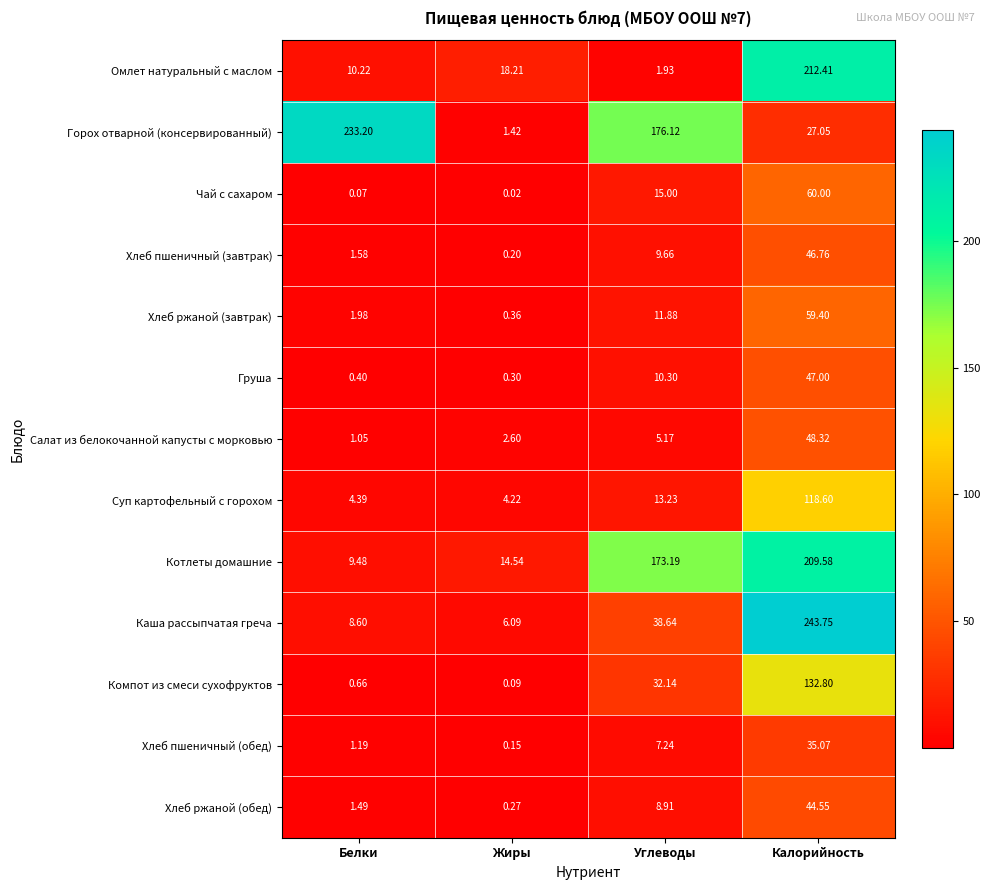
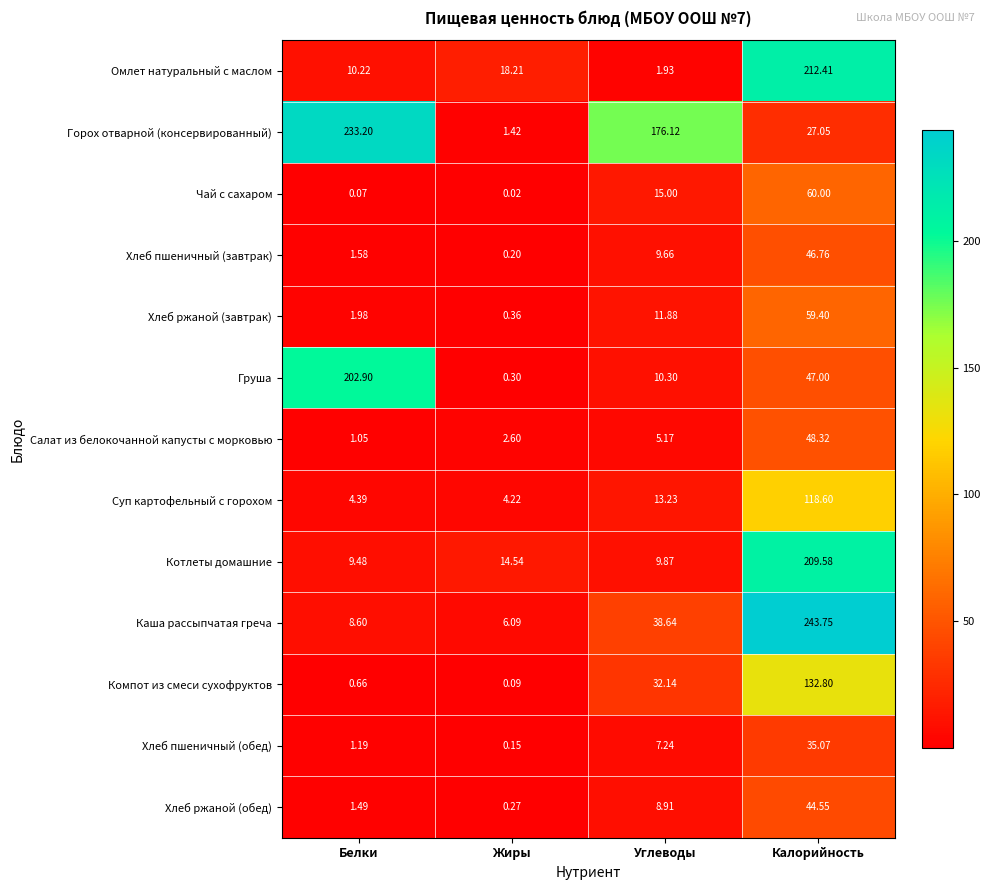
  {
    "Омлет натуральный с маслом": {
      "Белки": 10.22,
      "Жиры": 18.21,
      "Углеводы": 1.93,
      "Калорийность": 212.41
    },
    "Горох отварной (консервированный)": {
      "Белки": 233.20,
      "Жиры": 1.42,
      "Углеводы": 176.12,
      "Калорийность": 27.05
    },
    "Чай с сахаром": {
      "Белки": 0.07,
      "Жиры": 0.02,
      "Углеводы": 15.00,
      "Калорийность": 60.00
    },
    "Хлеб пшеничный (завтрак)": {
      "Белки": 1.58,
      "Жиры": 0.20,
      "Углеводы": 9.66,
      "Калорийность": 46.76
    },
    "Хлеб ржаной (завтрак)": {
      "Белки": 1.98,
      "Жиры": 0.36,
      "Углеводы": 11.88,
      "Калорийность": 59.40
    },
    "Груша": {
-     "Белки": 0.40,
+     "Белки": 202.90,
      "Жиры": 0.30,
      "Углеводы": 10.30,
      "Калорийность": 47.00
    },
    "Салат из белокочанной капусты с морковью": {
      "Белки": 1.05,
      "Жиры": 2.60,
      "Углеводы": 5.17,
      "Калорийность": 48.32
    },
    "Суп картофельный с горохом": {
      "Белки": 4.39,
      "Жиры": 4.22,
      "Углеводы": 13.23,
      "Калорийность": 118.60
    },
    "Котлеты домашние": {
      "Белки": 9.48,
      "Жиры": 14.54,
-     "Углеводы": 173.19,
+     "Углеводы": 9.87,
      "Калорийность": 209.58
    },
    "Каша рассыпчатая греча": {
      "Белки": 8.60,
      "Жиры": 6.09,
      "Углеводы": 38.64,
      "Калорийность": 243.75
    },
    "Компот из смеси сухофруктов": {
      "Белки": 0.66,
      "Жиры": 0.09,
      "Углеводы": 32.14,
      "Калорийность": 132.80
    },
    "Хлеб пшеничный (обед)": {
      "Белки": 1.19,
      "Жиры": 0.15,
      "Углеводы": 7.24,
      "Калорийность": 35.07
    },
    "Хлеб ржаной (обед)": {
      "Белки": 1.49,
      "Жиры": 0.27,
      "Углеводы": 8.91,
      "Калорийность": 44.55
    }
  }
